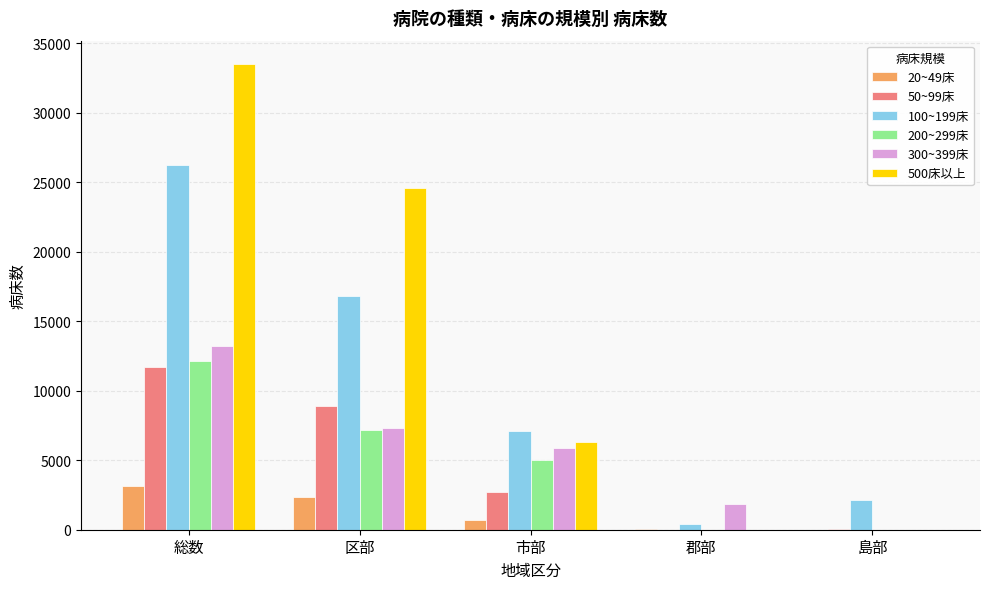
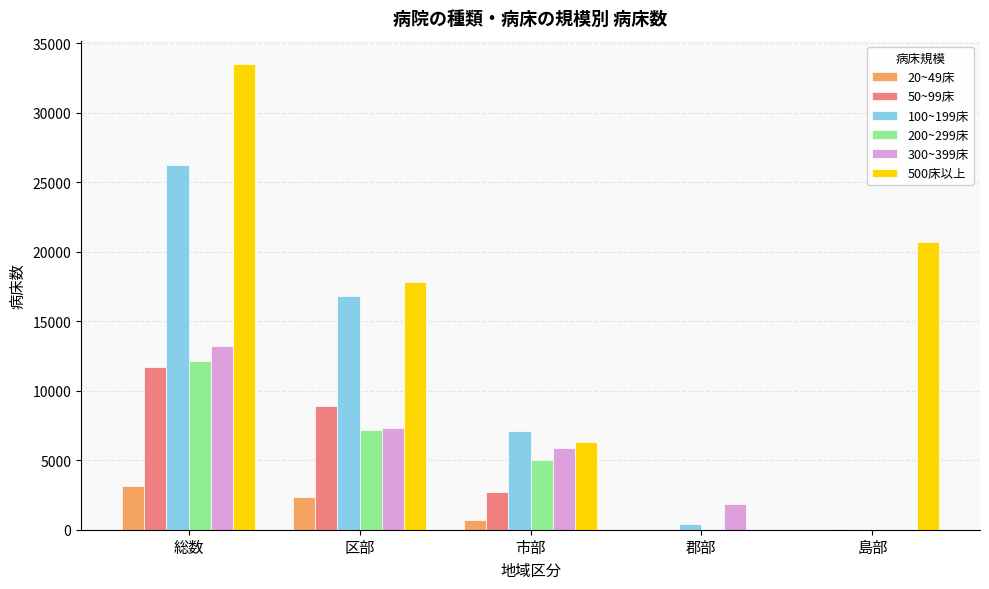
  {
    "100~199床": {
      "総数": 26300,
      "区部": 16800,
      "市部": 7100,
      "郡部": 400,
-     "島部": 2100
+     "島部": 0
    },
    "200~299床": {
      "総数": 12100,
      "区部": 7100,
      "市部": 5000,
      "郡部": 0,
      "島部": 0
    },
    "300~399床": {
      "総数": 13200,
      "区部": 7300,
      "市部": 5900,
      "郡部": 1800,
      "島部": 0
    },
    "500床以上": {
      "総数": 33500,
-     "区部": 24600,
+     "区部": 17800,
      "市部": 6300,
      "郡部": 0,
-     "島部": 0
+     "島部": 20700
    }
  }
